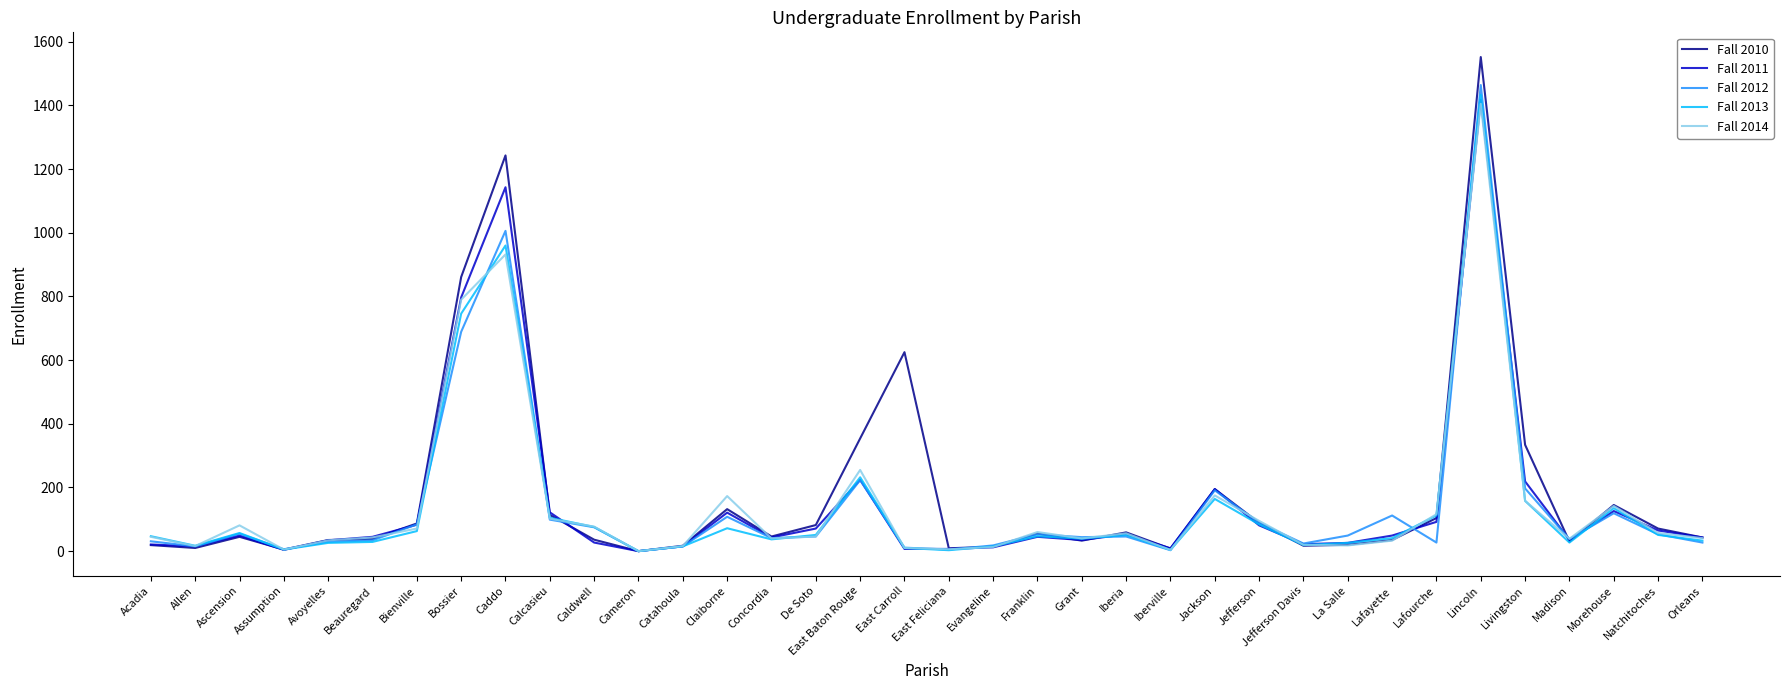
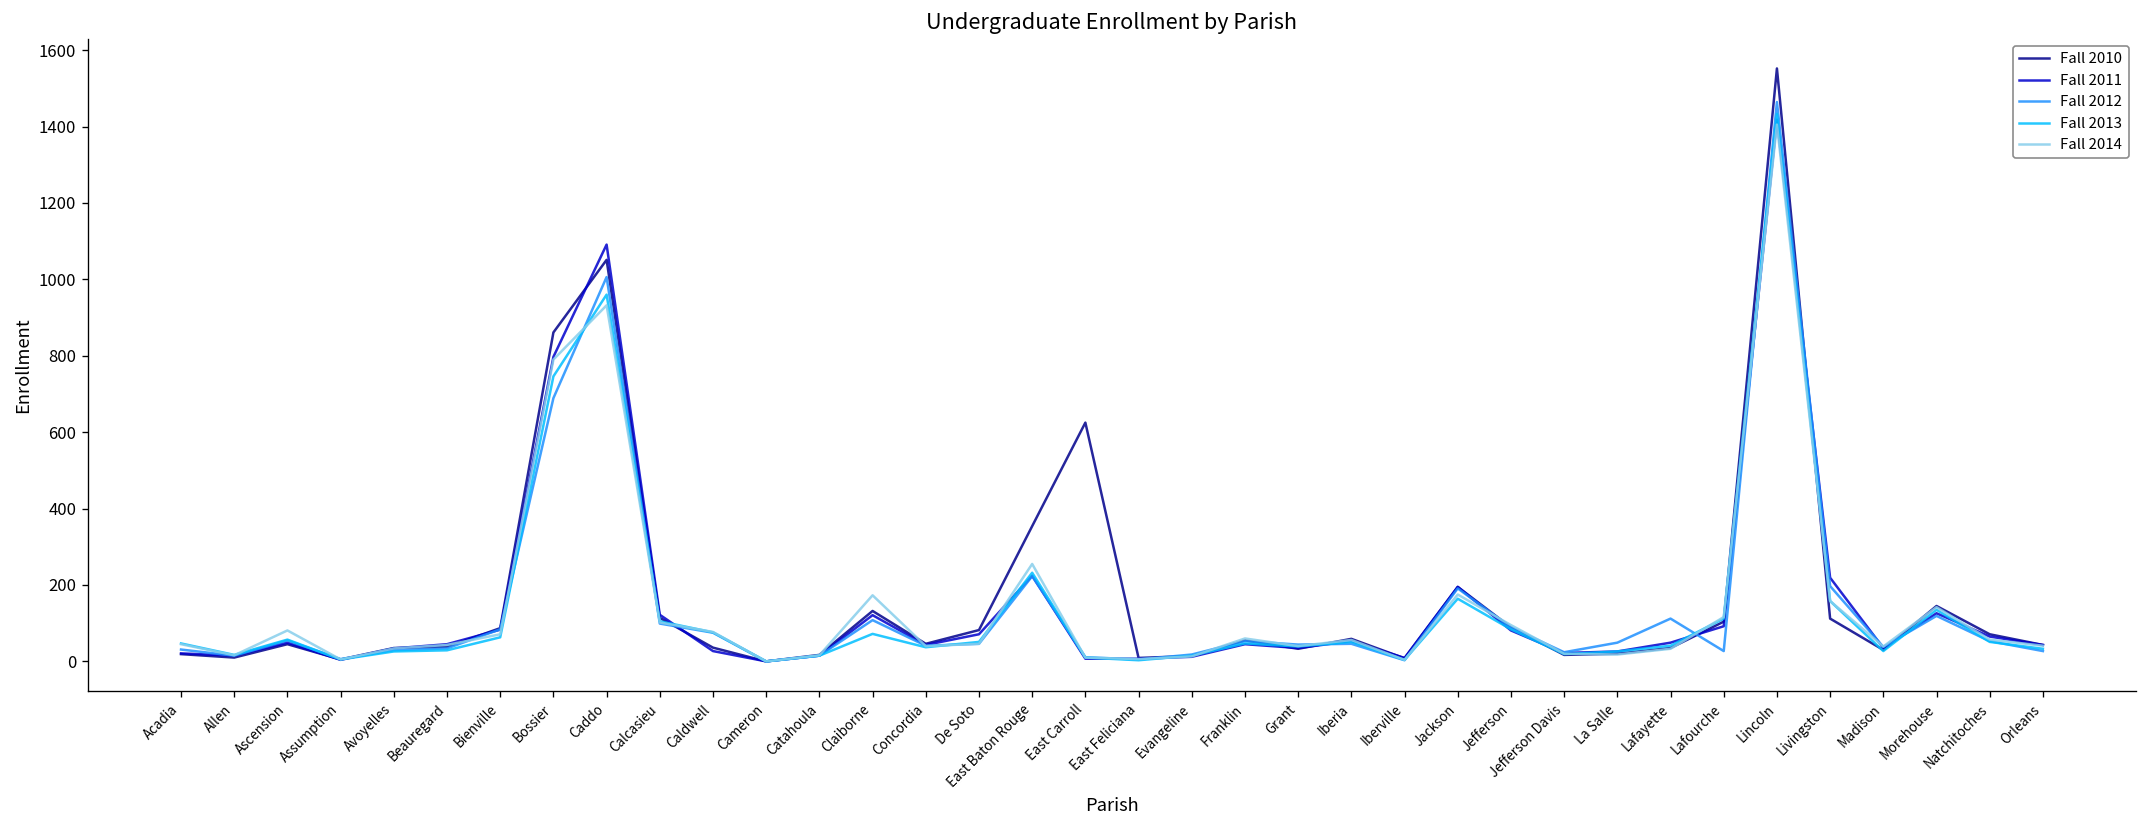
  {
    "Fall 2010": {
      "Bossier": 860,
-     "Caddo": 1240,
+     "Caddo": 1050,
      "Calcasieu": 110,
      "Caldwell": 40,
      "Claiborne": 130,
      "De Soto": 80,
      "East Baton Rouge": 350,
      "East Carroll": 630,
      "Lincoln": 1550,
-     "Livingston": 330
+     "Livingston": 110
    },
    "Fall 2011": {
-     "Caddo": 1140,
+     "Caddo": 1090,
      "Calcasieu": 120,
      "Caldwell": 30,
      "Claiborne": 120,
      "De Soto": 70,
      "Lafourche": 90,
      "Lincoln": 1420,
      "Livingston": 220
    },
    "Fall 2014": {
      "Ascension": 80,
      "Caddo": 930,
      "Claiborne": 170,
      "East Baton Rouge": 260,
      "Jackson": 180,
      "Lincoln": 1410
    }
  }
